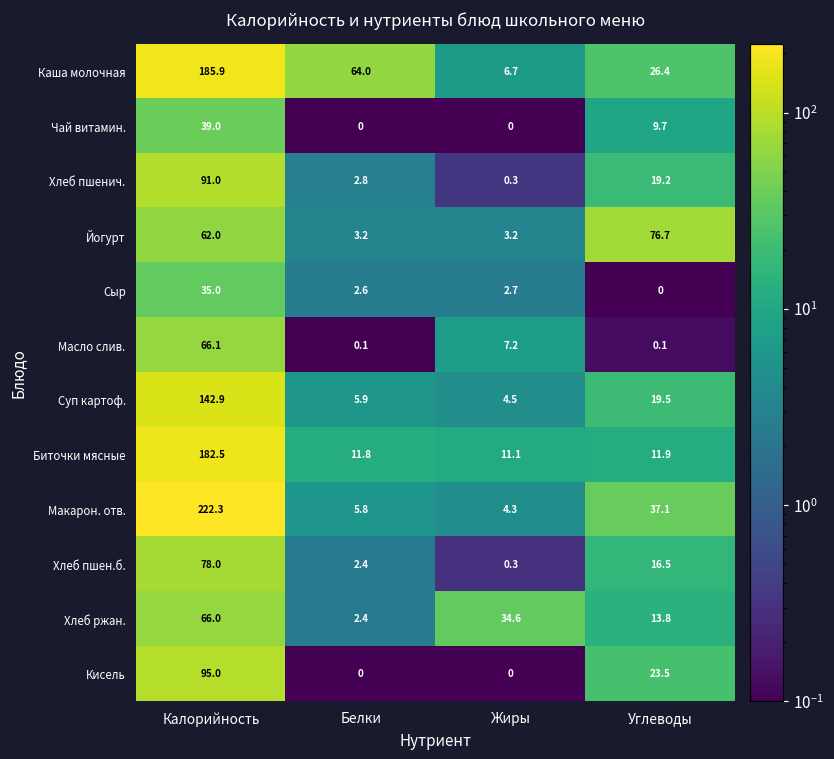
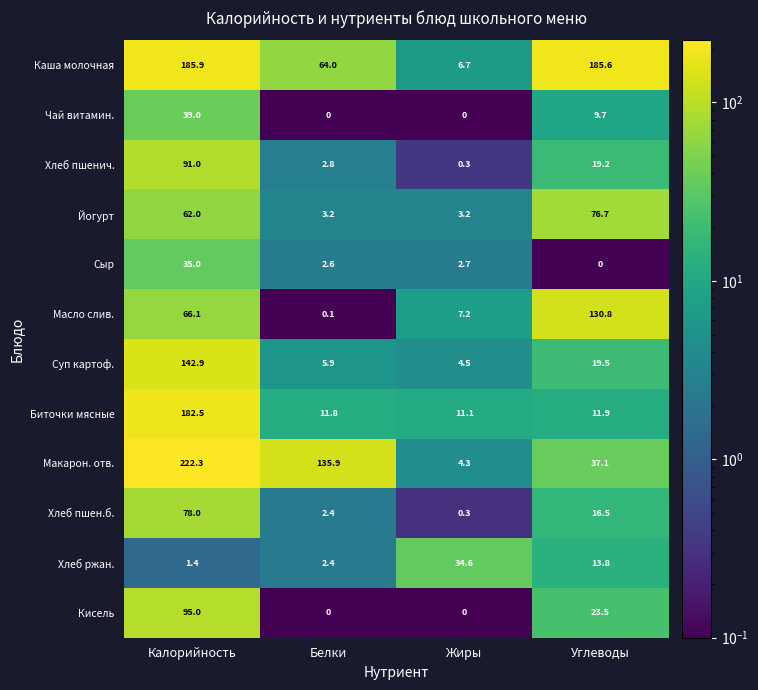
  {
    "Каша молочная": {
      "Калорийность": 185.9,
      "Белки": 64.0,
      "Жиры": 6.7,
-     "Углеводы": 26.4
+     "Углеводы": 185.6
    },
    "Чай витамин.": {
      "Калорийность": 39.0,
      "Белки": 0,
      "Жиры": 0,
      "Углеводы": 9.7
    },
    "Хлеб пшенич.": {
      "Калорийность": 91.0,
      "Белки": 2.8,
      "Жиры": 0.3,
      "Углеводы": 19.2
    },
    "Йогурт": {
      "Калорийность": 62.0,
      "Белки": 3.2,
      "Жиры": 3.2,
      "Углеводы": 76.7
    },
    "Сыр": {
      "Калорийность": 35.0,
      "Белки": 2.6,
      "Жиры": 2.7,
      "Углеводы": 0
    },
    "Масло слив.": {
      "Калорийность": 66.1,
      "Белки": 0.1,
      "Жиры": 7.2,
-     "Углеводы": 0.1
+     "Углеводы": 130.8
    },
    "Суп картоф.": {
      "Калорийность": 142.9,
      "Белки": 5.9,
      "Жиры": 4.5,
      "Углеводы": 19.5
    },
    "Биточки мясные": {
      "Калорийность": 182.5,
      "Белки": 11.8,
      "Жиры": 11.1,
      "Углеводы": 11.9
    },
    "Макарон. отв.": {
      "Калорийность": 222.3,
-     "Белки": 5.8,
+     "Белки": 135.9,
      "Жиры": 4.3,
      "Углеводы": 37.1
    },
    "Хлеб пшен.б.": {
      "Калорийность": 78.0,
      "Белки": 2.4,
      "Жиры": 0.3,
      "Углеводы": 16.5
    },
    "Хлеб ржан.": {
-     "Калорийность": 66.0,
+     "Калорийность": 1.4,
      "Белки": 2.4,
      "Жиры": 34.6,
      "Углеводы": 13.8
    },
    "Кисель": {
      "Калорийность": 95.0,
      "Белки": 0,
      "Жиры": 0,
      "Углеводы": 23.5
    }
  }
